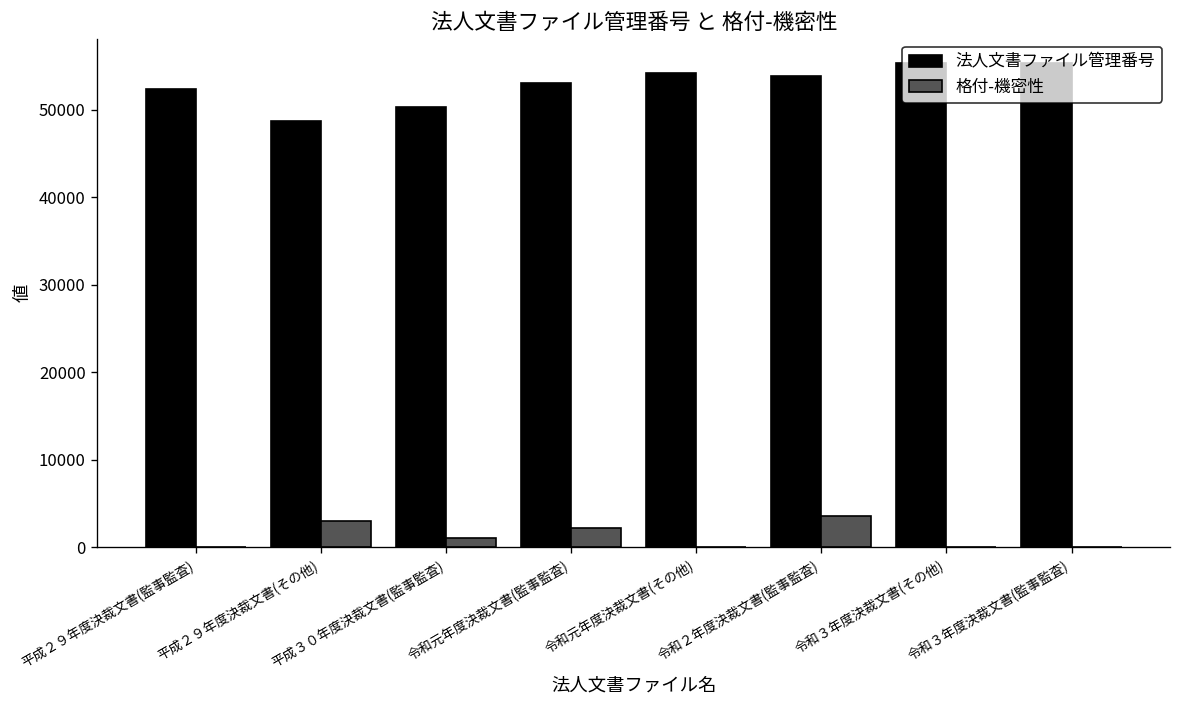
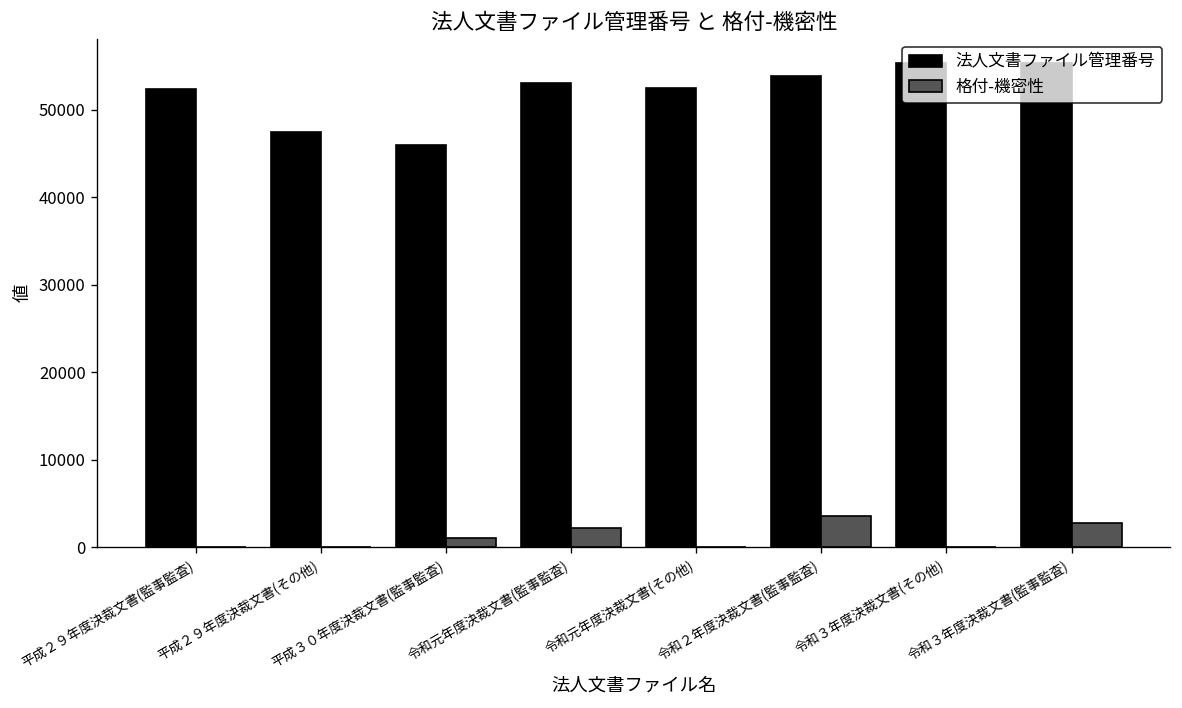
  {
    "法人文書ファイル管理番号": {
      "平成２９年度決裁文書(監事監査)": 52000,
-     "平成２９年度決裁文書(その他)": 49000,
-     "平成３０年度決裁文書(監事監査)": 50000,
+     "平成２９年度決裁文書(その他)": 47000,
+     "平成３０年度決裁文書(監事監査)": 46000,
      "令和元年度決裁文書(監事監査)": 53000,
-     "令和元年度決裁文書(その他)": 54000,
+     "令和元年度決裁文書(その他)": 53000,
      "令和２年度決裁文書(監事監査)": 54000
    },
    "格付-機密性": {
-     "平成２９年度決裁文書(その他)": 3000,
+     "平成２９年度決裁文書(その他)": 0,
      "平成３０年度決裁文書(監事監査)": 1000,
      "令和元年度決裁文書(監事監査)": 2000,
      "令和２年度決裁文書(監事監査)": 4000,
-     "令和３年度決裁文書(監事監査)": 0
+     "令和３年度決裁文書(監事監査)": 3000
    }
  }
